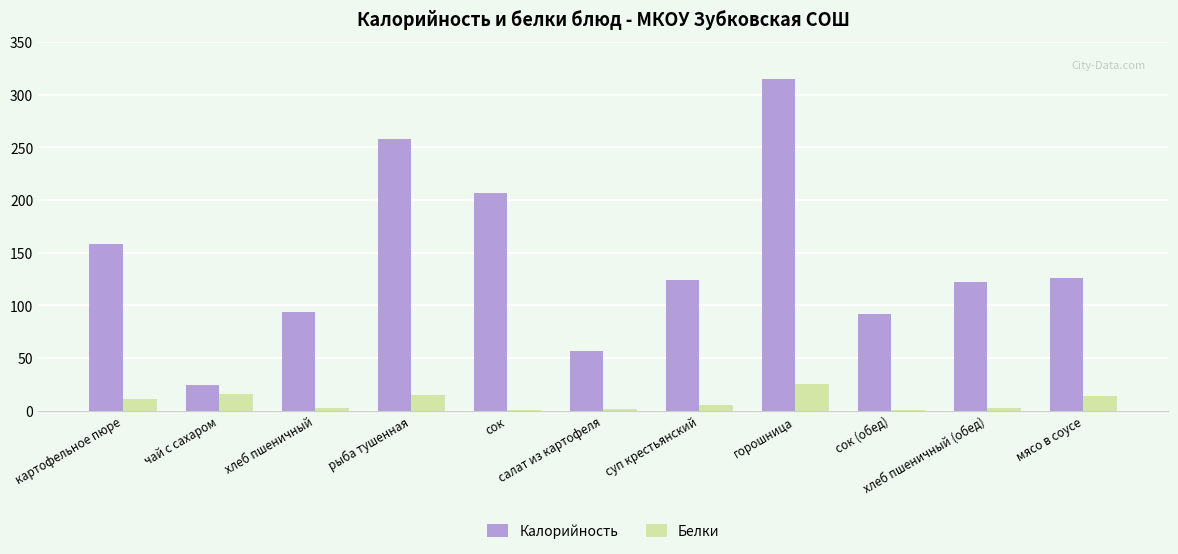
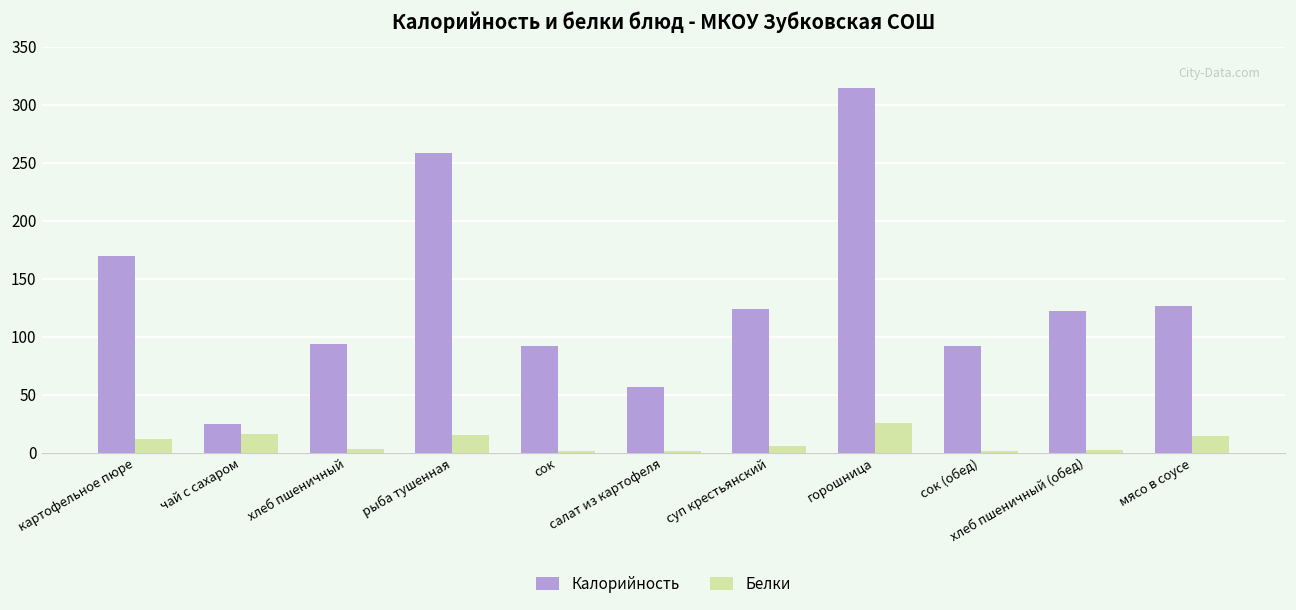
  {
    "Калорийность": {
-     "картофельное пюре": 158,
+     "картофельное пюре": 169,
      "чай с сахаром": 24,
      "хлеб пшеничный": 94,
      "рыба тушенная": 258,
-     "сок": 207,
+     "сок": 92,
      "салат из картофеля": 57,
      "суп крестьянский": 124,
      "горошница": 315,
      "сок (обед)": 92,
      "хлеб пшеничный (обед)": 122,
      "мясо в соусе": 126
    },
    "Белки": {
      "картофельное пюре": 11,
      "чай с сахаром": 16,
      "хлеб пшеничный": 3,
      "рыба тушенная": 15,
      "суп крестьянский": 6,
      "горошница": 25,
      "мясо в соусе": 14
    }
  }
